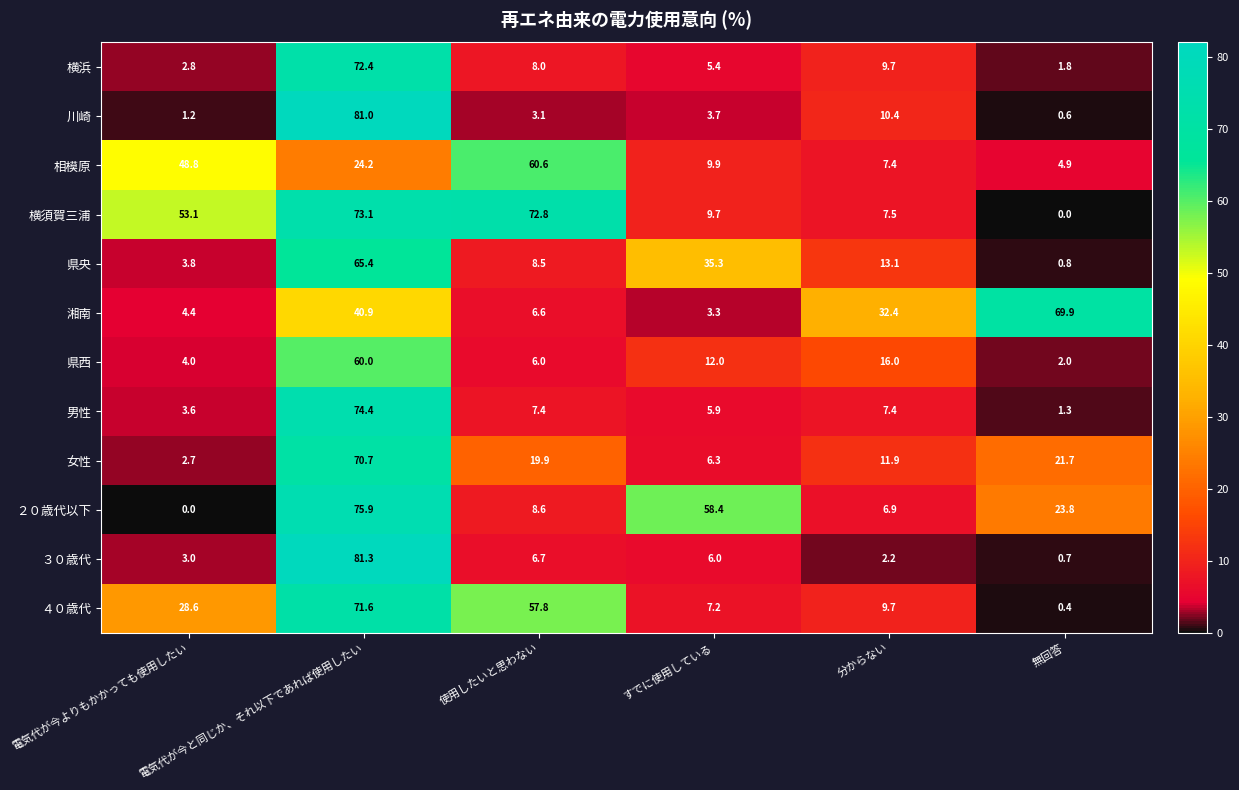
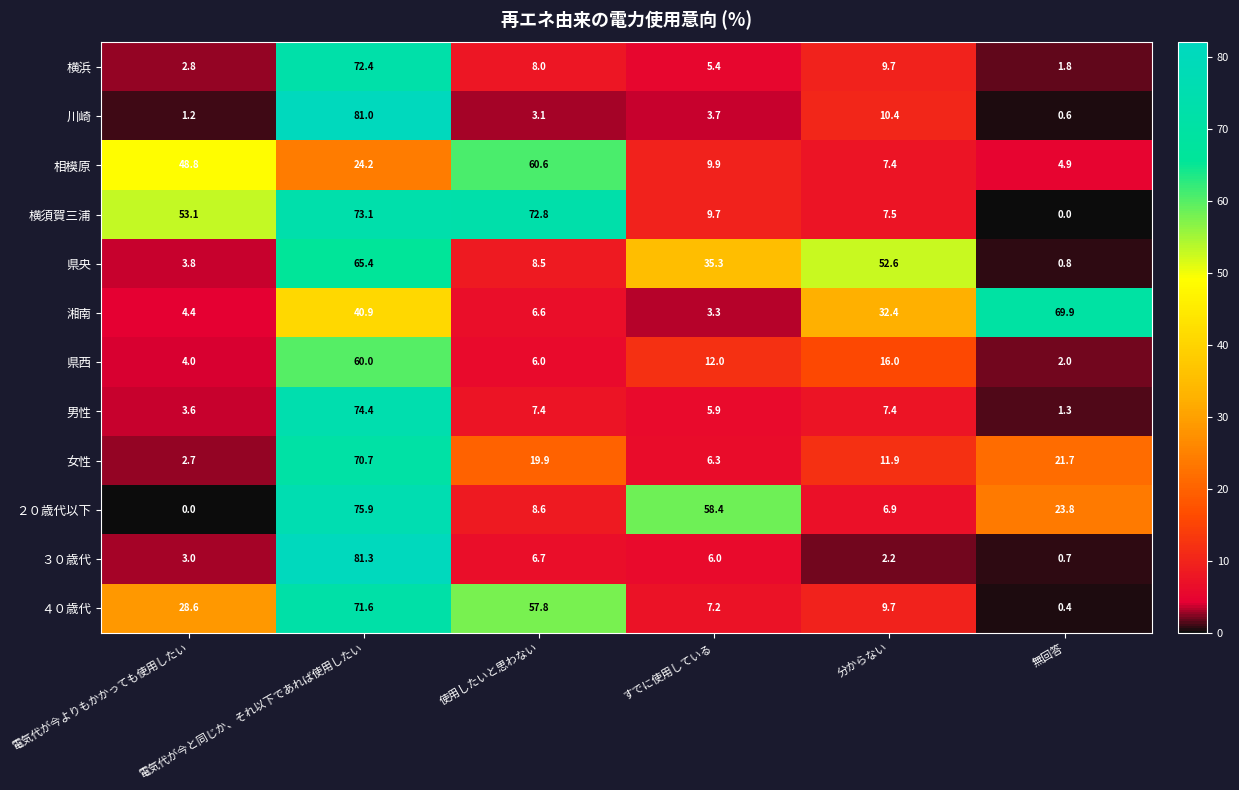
  {
    "横浜": {
      "電気代が今よりもかかっても使用したい": 2.8,
      "電気代が今と同じか、それ以下であれば使用したい": 72.4,
      "使用したいと思わない": 8.0,
      "すでに使用している": 5.4,
      "分からない": 9.7,
      "無回答": 1.8
    },
    "川崎": {
      "電気代が今よりもかかっても使用したい": 1.2,
      "電気代が今と同じか、それ以下であれば使用したい": 81.0,
      "使用したいと思わない": 3.1,
      "すでに使用している": 3.7,
      "分からない": 10.4,
      "無回答": 0.6
    },
    "相模原": {
      "電気代が今よりもかかっても使用したい": 48.8,
      "電気代が今と同じか、それ以下であれば使用したい": 24.2,
      "使用したいと思わない": 60.6,
      "すでに使用している": 9.9,
      "分からない": 7.4,
      "無回答": 4.9
    },
    "横須賀三浦": {
      "電気代が今よりもかかっても使用したい": 53.1,
      "電気代が今と同じか、それ以下であれば使用したい": 73.1,
      "使用したいと思わない": 72.8,
      "すでに使用している": 9.7,
      "分からない": 7.5,
      "無回答": 0.0
    },
    "県央": {
      "電気代が今よりもかかっても使用したい": 3.8,
      "電気代が今と同じか、それ以下であれば使用したい": 65.4,
      "使用したいと思わない": 8.5,
      "すでに使用している": 35.3,
-     "分からない": 13.1,
+     "分からない": 52.6,
      "無回答": 0.8
    },
    "湘南": {
      "電気代が今よりもかかっても使用したい": 4.4,
      "電気代が今と同じか、それ以下であれば使用したい": 40.9,
      "使用したいと思わない": 6.6,
      "すでに使用している": 3.3,
      "分からない": 32.4,
      "無回答": 69.9
    },
    "県西": {
      "電気代が今よりもかかっても使用したい": 4.0,
      "電気代が今と同じか、それ以下であれば使用したい": 60.0,
      "使用したいと思わない": 6.0,
      "すでに使用している": 12.0,
      "分からない": 16.0,
      "無回答": 2.0
    },
    "男性": {
      "電気代が今よりもかかっても使用したい": 3.6,
      "電気代が今と同じか、それ以下であれば使用したい": 74.4,
      "使用したいと思わない": 7.4,
      "すでに使用している": 5.9,
      "分からない": 7.4,
      "無回答": 1.3
    },
    "女性": {
      "電気代が今よりもかかっても使用したい": 2.7,
      "電気代が今と同じか、それ以下であれば使用したい": 70.7,
      "使用したいと思わない": 19.9,
      "すでに使用している": 6.3,
      "分からない": 11.9,
      "無回答": 21.7
    },
    "２０歳代以下": {
      "電気代が今よりもかかっても使用したい": 0.0,
      "電気代が今と同じか、それ以下であれば使用したい": 75.9,
      "使用したいと思わない": 8.6,
      "すでに使用している": 58.4,
      "分からない": 6.9,
      "無回答": 23.8
    },
    "３０歳代": {
      "電気代が今よりもかかっても使用したい": 3.0,
      "電気代が今と同じか、それ以下であれば使用したい": 81.3,
      "使用したいと思わない": 6.7,
      "すでに使用している": 6.0,
      "分からない": 2.2,
      "無回答": 0.7
    },
    "４０歳代": {
      "電気代が今よりもかかっても使用したい": 28.6,
      "電気代が今と同じか、それ以下であれば使用したい": 71.6,
      "使用したいと思わない": 57.8,
      "すでに使用している": 7.2,
      "分からない": 9.7,
      "無回答": 0.4
    }
  }
